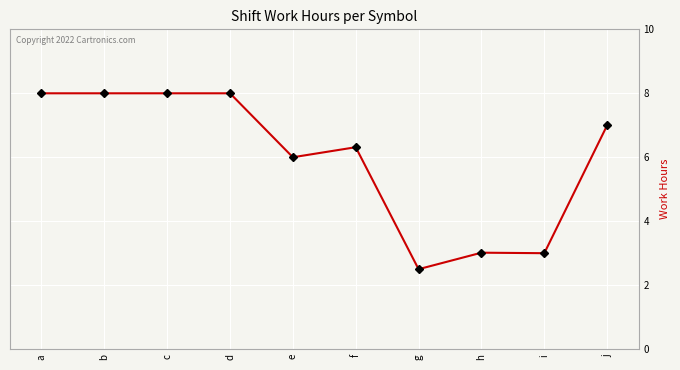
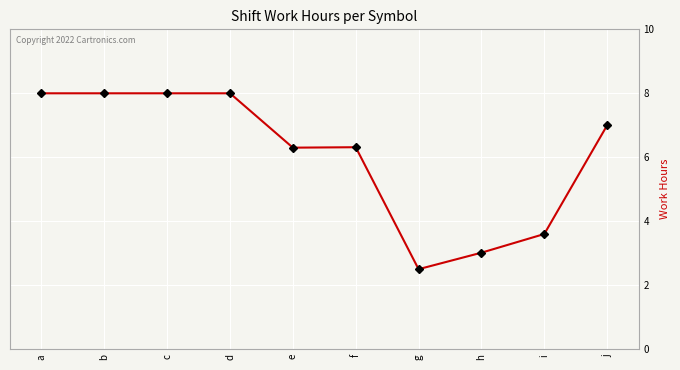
  {
    "a": 8.0,
    "b": 8.0,
    "c": 8.0,
    "d": 8.0,
-   "e": 6.0,
+   "e": 6.3,
    "f": 6.3,
    "g": 2.5,
    "h": 3.0,
-   "i": 3.0,
+   "i": 3.6,
    "j": 7.0
  }
